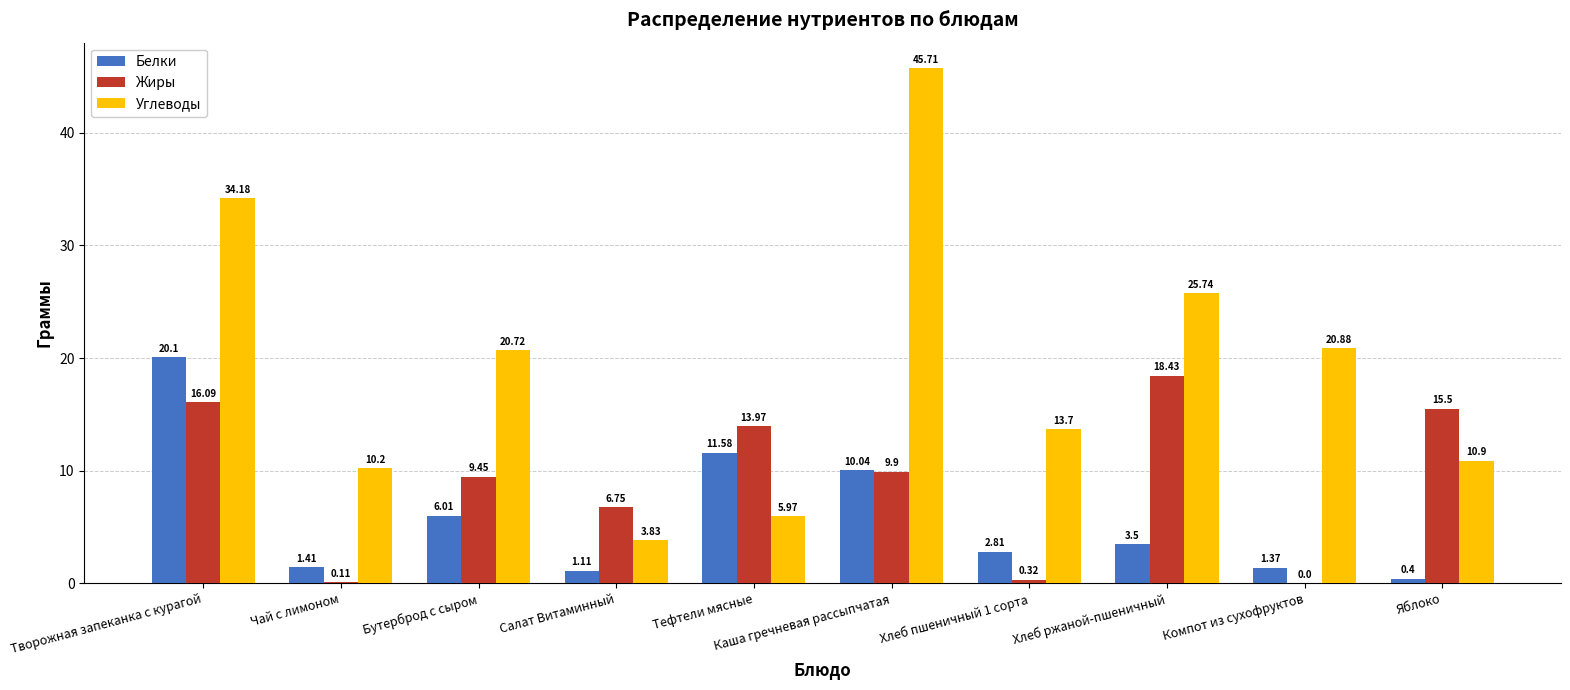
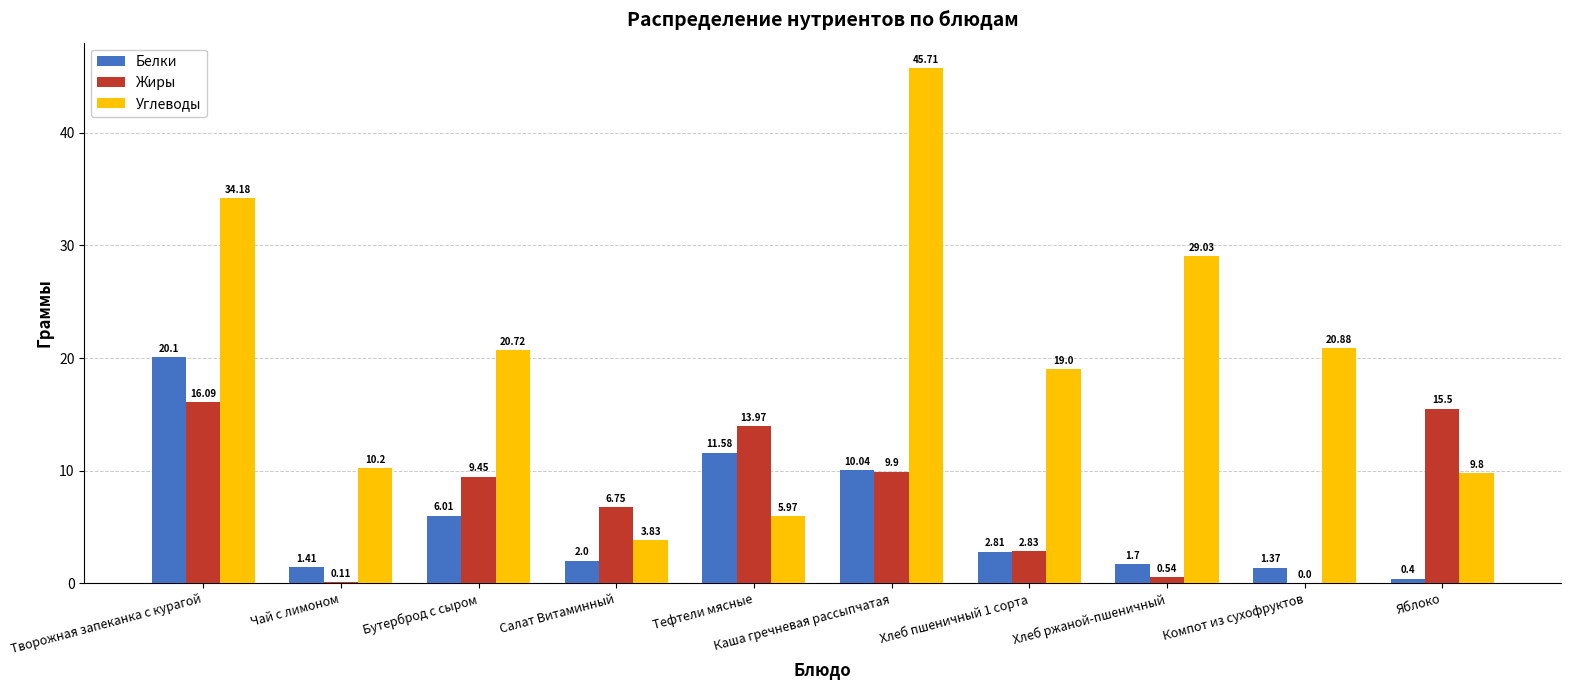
  {
    "Белки": {
      "Творожная запеканка с курагой": 20.1,
      "Чай с лимоном": 1.41,
      "Бутерброд с сыром": 6.01,
-     "Салат Витаминный": 1.11,
+     "Салат Витаминный": 2.0,
      "Тефтели мясные": 11.58,
      "Каша гречневая рассыпчатая": 10.04,
      "Хлеб пшеничный 1 сорта": 2.81,
-     "Хлеб ржаной-пшеничный": 3.5,
+     "Хлеб ржаной-пшеничный": 1.7,
      "Компот из сухофруктов": 1.37,
      "Яблоко": 0.4
    },
    "Жиры": {
      "Творожная запеканка с курагой": 16.09,
      "Чай с лимоном": 0.11,
      "Бутерброд с сыром": 9.45,
      "Салат Витаминный": 6.75,
      "Тефтели мясные": 13.97,
      "Каша гречневая рассыпчатая": 9.9,
-     "Хлеб пшеничный 1 сорта": 0.32,
-     "Хлеб ржаной-пшеничный": 18.43,
+     "Хлеб пшеничный 1 сорта": 2.83,
+     "Хлеб ржаной-пшеничный": 0.54,
      "Компот из сухофруктов": 0.0,
      "Яблоко": 15.5
    },
    "Углеводы": {
      "Творожная запеканка с курагой": 34.18,
      "Чай с лимоном": 10.2,
      "Бутерброд с сыром": 20.72,
      "Салат Витаминный": 3.83,
      "Тефтели мясные": 5.97,
      "Каша гречневая рассыпчатая": 45.71,
-     "Хлеб пшеничный 1 сорта": 13.7,
-     "Хлеб ржаной-пшеничный": 25.74,
+     "Хлеб пшеничный 1 сорта": 19.0,
+     "Хлеб ржаной-пшеничный": 29.03,
      "Компот из сухофруктов": 20.88,
-     "Яблоко": 10.9
+     "Яблоко": 9.8
    }
  }
